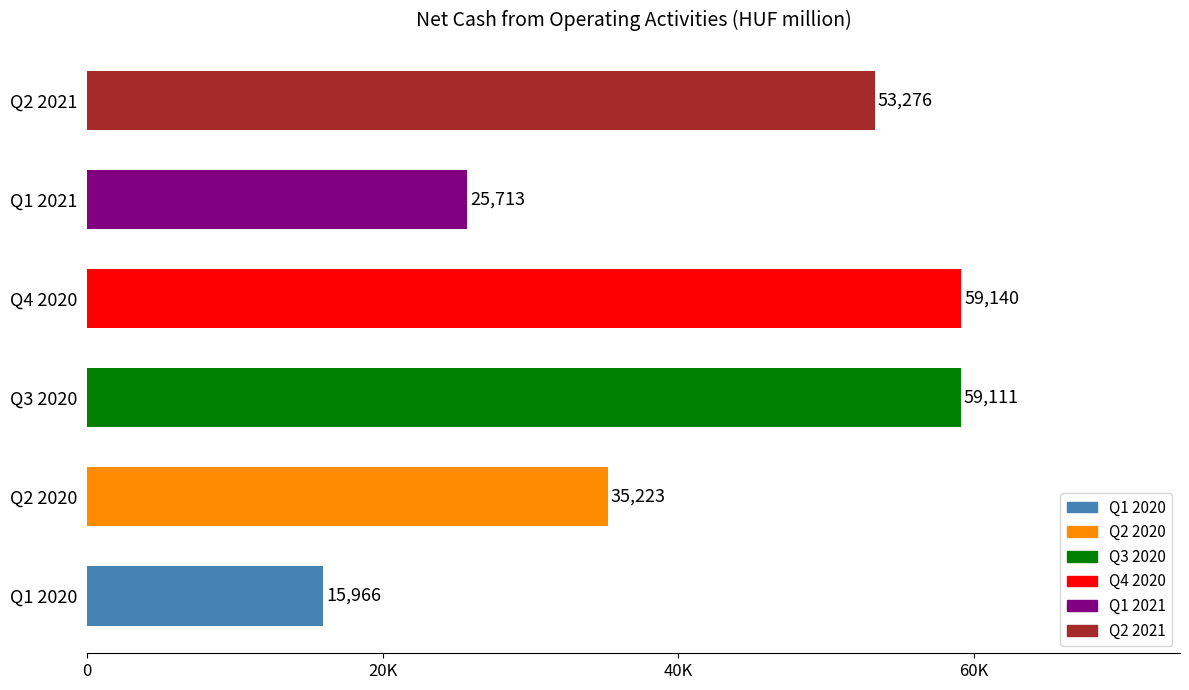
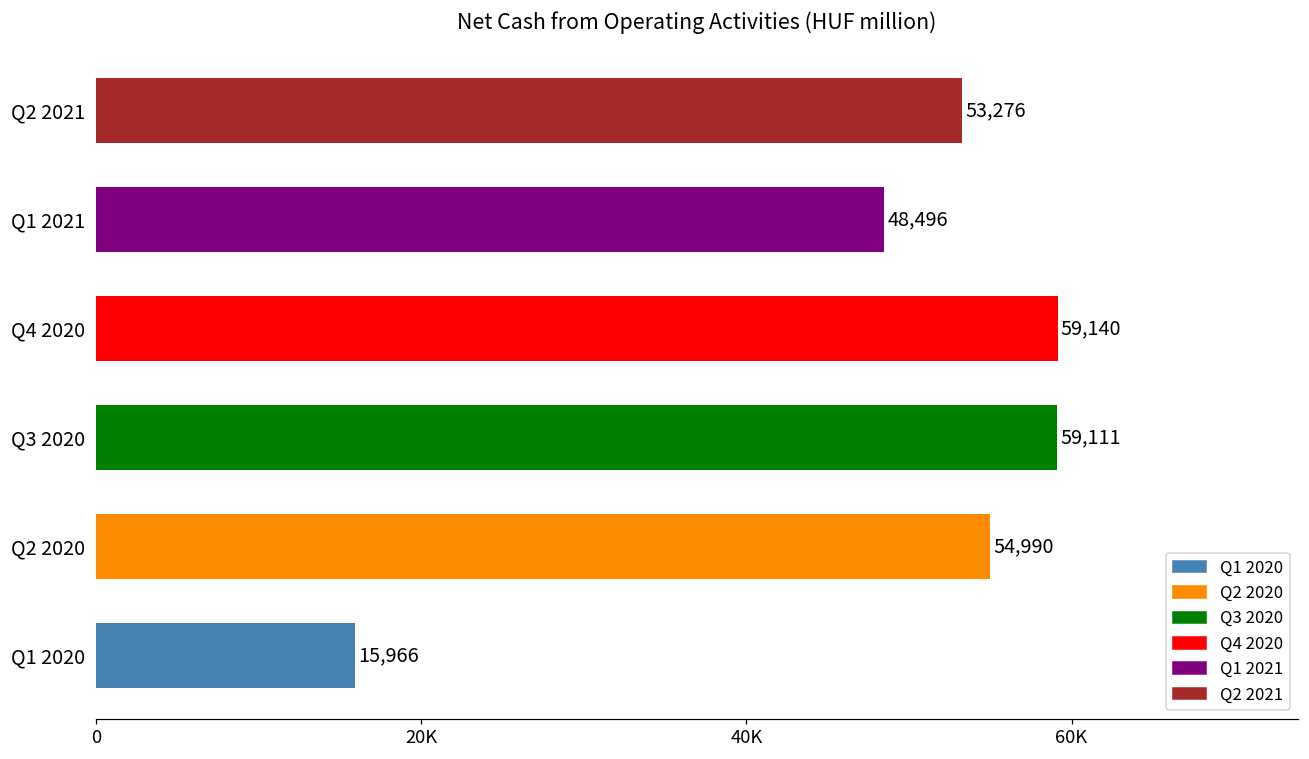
  {
    "Q2 2021": "53,276",
-   "Q1 2021": "25,713",
+   "Q1 2021": "48,496",
    "Q4 2020": "59,140",
    "Q3 2020": "59,111",
-   "Q2 2020": "35,223",
+   "Q2 2020": "54,990",
    "Q1 2020": "15,966"
  }
